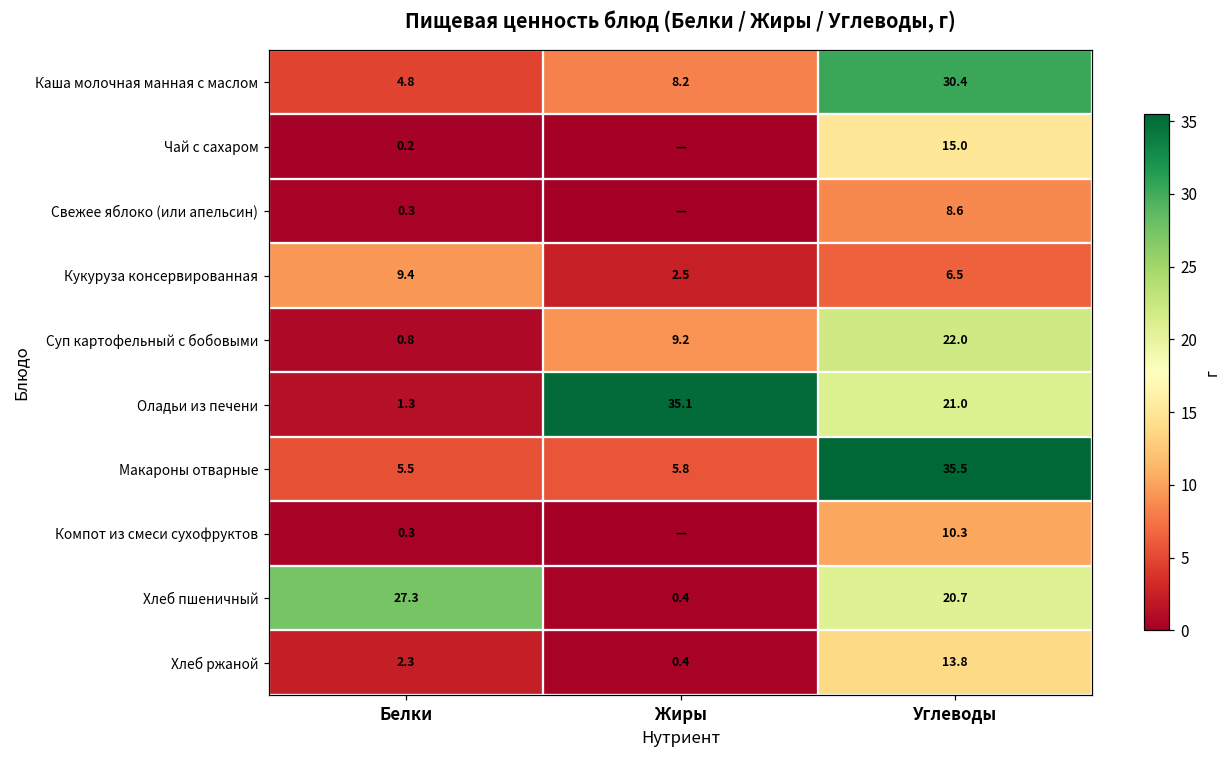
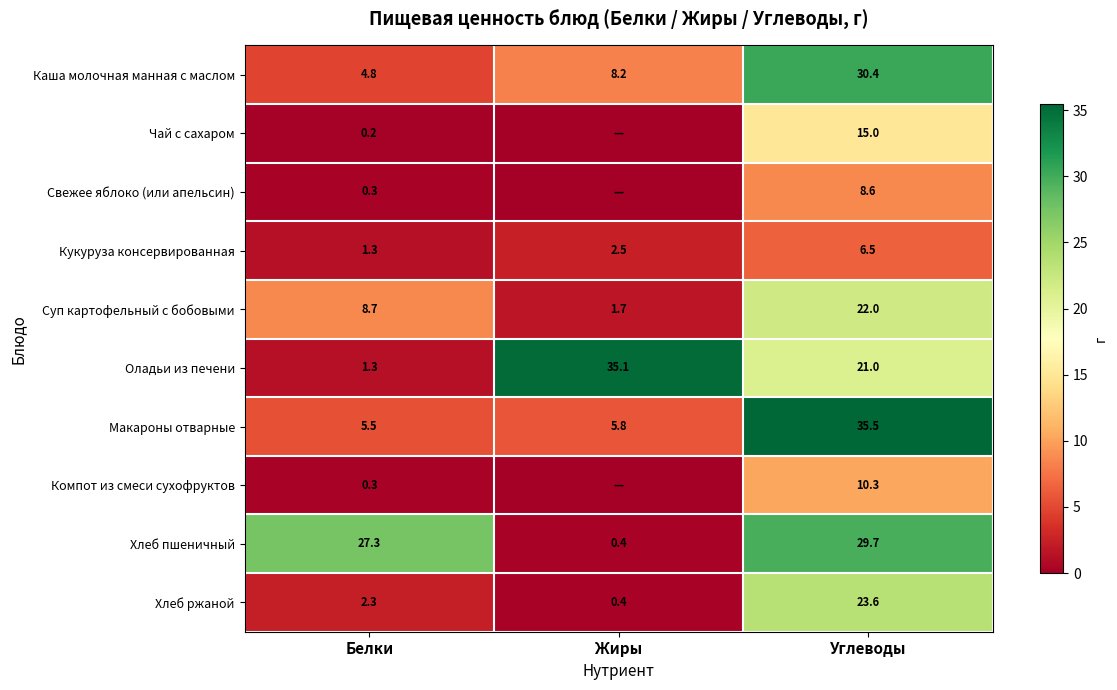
  {
    "Каша молочная манная с маслом": {
      "Белки": 4.8,
      "Жиры": 8.2,
      "Углеводы": 30.4
    },
    "Чай с сахаром": {
      "Белки": 0.2,
      "Углеводы": 15.0
    },
    "Свежее яблоко (или апельсин)": {
      "Белки": 0.3,
      "Углеводы": 8.6
    },
    "Кукуруза консервированная": {
-     "Белки": 9.4,
+     "Белки": 1.3,
      "Жиры": 2.5,
      "Углеводы": 6.5
    },
    "Суп картофельный с бобовыми": {
-     "Белки": 0.8,
-     "Жиры": 9.2,
+     "Белки": 8.7,
+     "Жиры": 1.7,
      "Углеводы": 22.0
    },
    "Оладьи из печени": {
      "Белки": 1.3,
      "Жиры": 35.1,
      "Углеводы": 21.0
    },
    "Макароны отварные": {
      "Белки": 5.5,
      "Жиры": 5.8,
      "Углеводы": 35.5
    },
    "Компот из смеси сухофруктов": {
      "Белки": 0.3,
      "Углеводы": 10.3
    },
    "Хлеб пшеничный": {
      "Белки": 27.3,
      "Жиры": 0.4,
-     "Углеводы": 20.7
+     "Углеводы": 29.7
    },
    "Хлеб ржаной": {
      "Белки": 2.3,
      "Жиры": 0.4,
-     "Углеводы": 13.8
+     "Углеводы": 23.6
    }
  }
